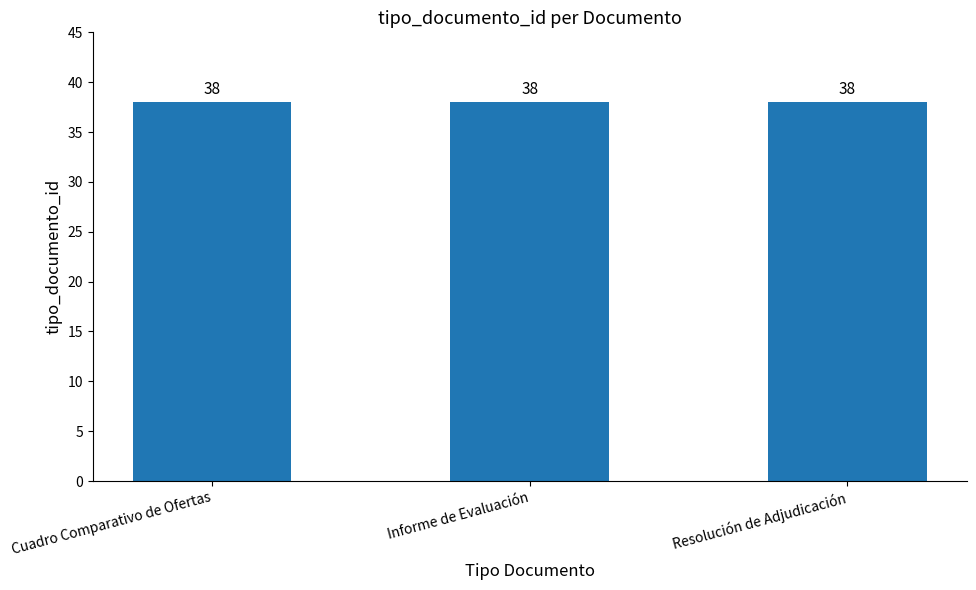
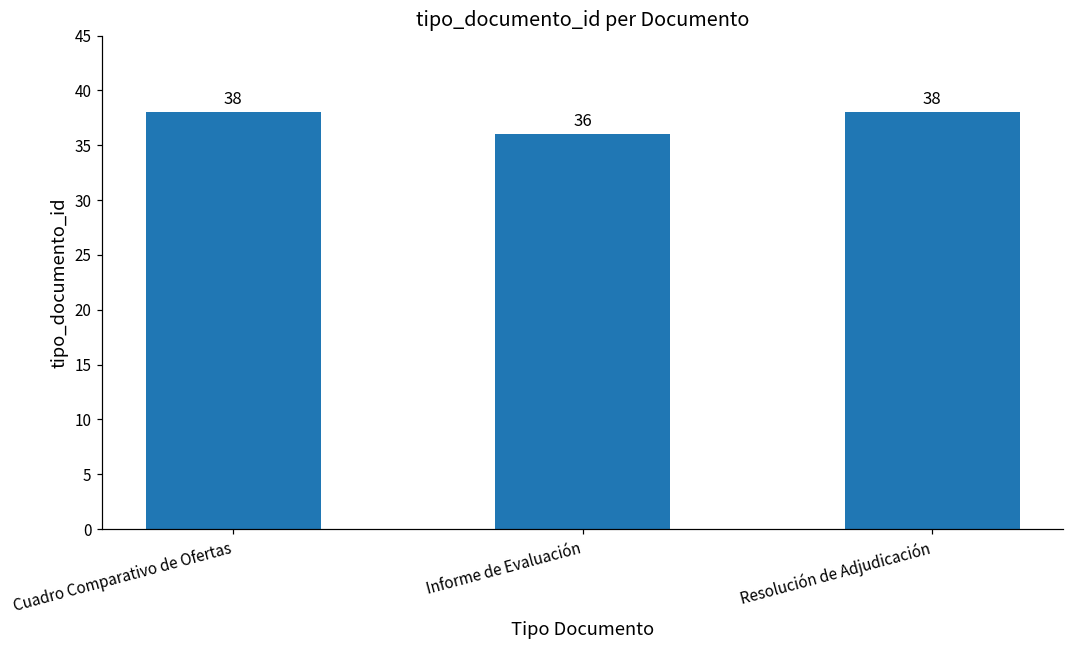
  {
    "Cuadro Comparativo de Ofertas": 38,
-   "Informe de Evaluación": 38,
+   "Informe de Evaluación": 36,
    "Resolución de Adjudicación": 38
  }
